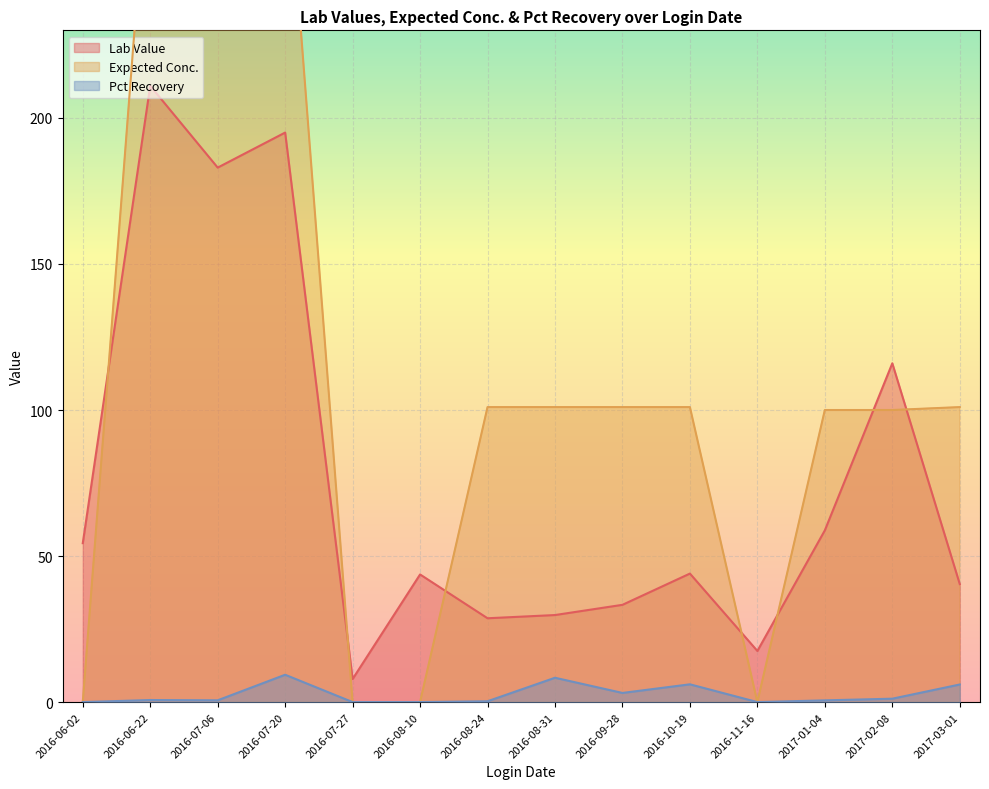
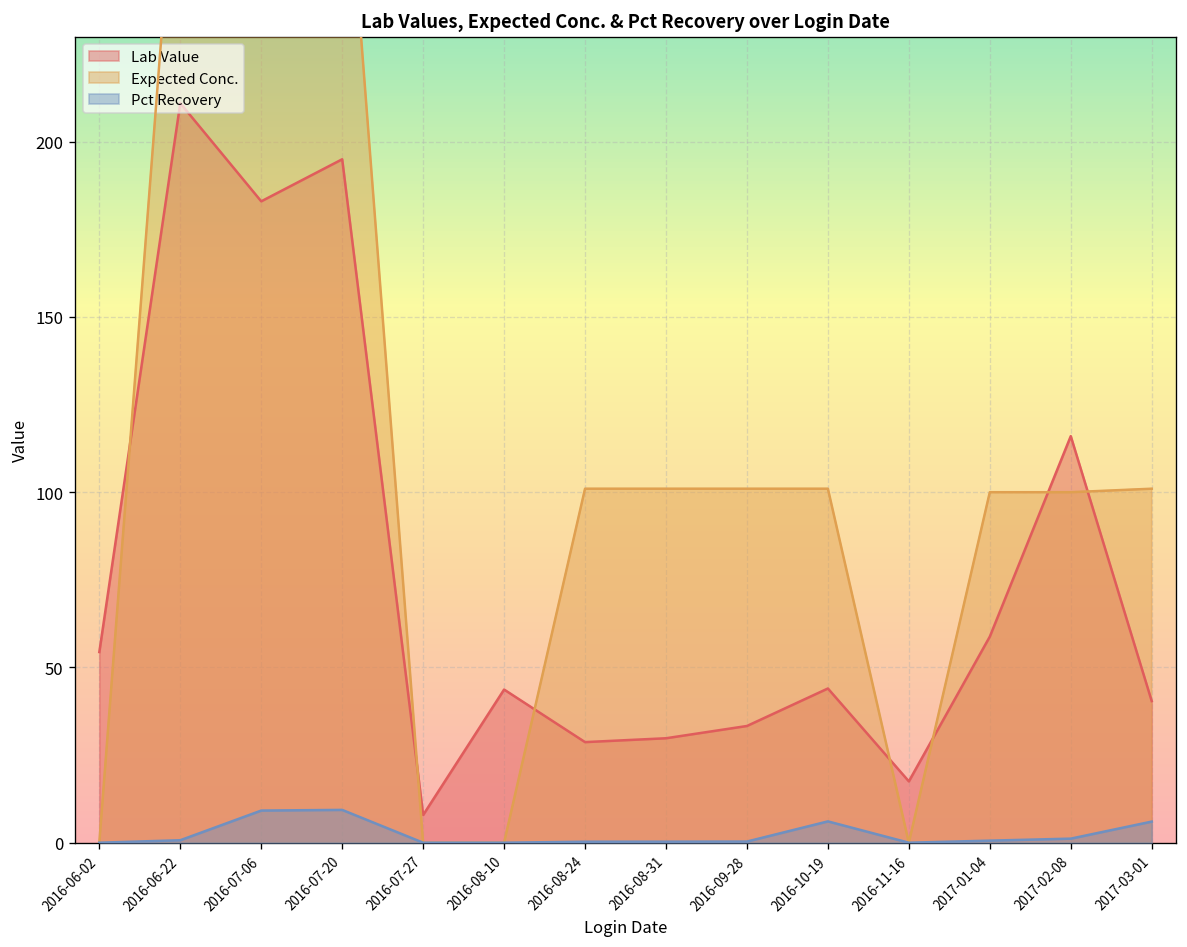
  {
    "Pct Recovery": {
      "2016-06-22": 1,
-     "2016-07-06": 1,
+     "2016-07-06": 9,
      "2016-07-20": 9,
      "2016-08-24": 0,
-     "2016-08-31": 8,
-     "2016-09-28": 3,
+     "2016-08-31": 0,
+     "2016-09-28": 0,
      "2016-10-19": 6,
      "2017-01-04": 1,
      "2017-02-08": 1,
      "2017-03-01": 6
    }
  }
